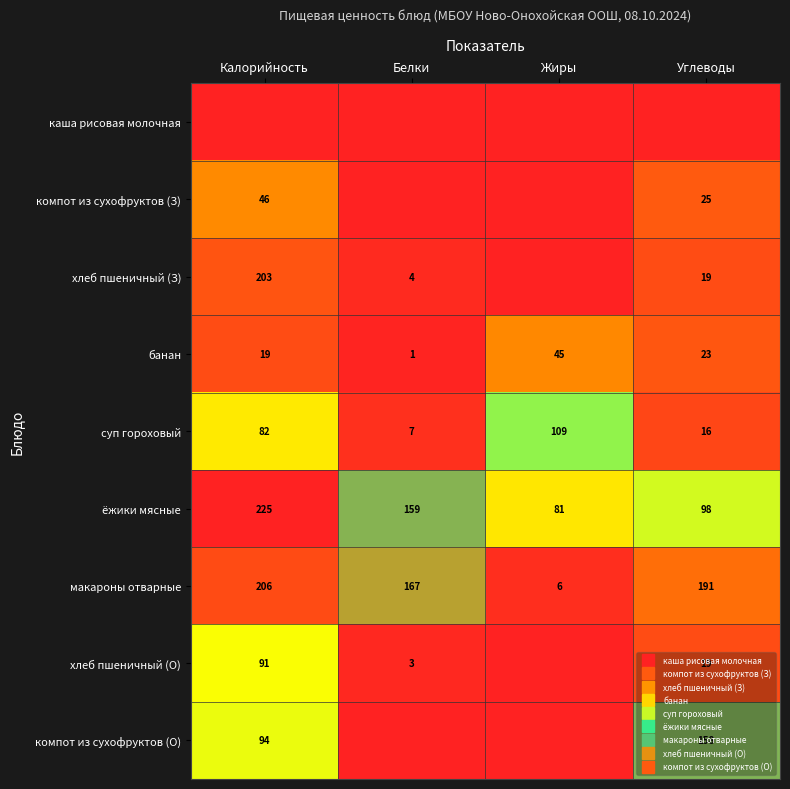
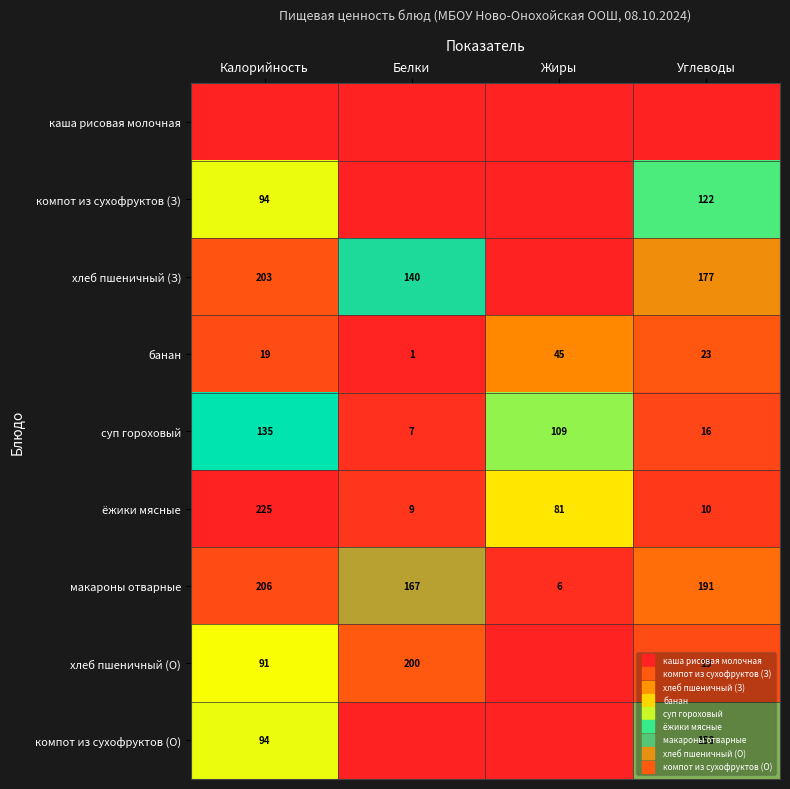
  {
    "компот из сухофруктов (З)": {
-     "Калорийность": 46,
-     "Углеводы": 25
+     "Калорийность": 94,
+     "Углеводы": 122
    },
    "хлеб пшеничный (З)": {
      "Калорийность": 203,
-     "Белки": 4,
-     "Углеводы": 19
+     "Белки": 140,
+     "Углеводы": 177
    },
    "банан": {
      "Калорийность": 19,
      "Белки": 1,
      "Жиры": 45,
      "Углеводы": 23
    },
    "суп гороховый": {
-     "Калорийность": 82,
+     "Калорийность": 135,
      "Белки": 7,
      "Жиры": 109,
      "Углеводы": 16
    },
    "ёжики мясные": {
      "Калорийность": 225,
-     "Белки": 159,
+     "Белки": 9,
      "Жиры": 81,
-     "Углеводы": 98
+     "Углеводы": 10
    },
    "макароны отварные": {
      "Калорийность": 206,
      "Белки": 167,
      "Жиры": 6,
      "Углеводы": 191
    },
    "хлеб пшеничный (О)": {
      "Калорийность": 91,
-     "Белки": 3
+     "Белки": 200
    },
    "компот из сухофруктов (О)": {
      "Калорийность": 94
    }
  }
